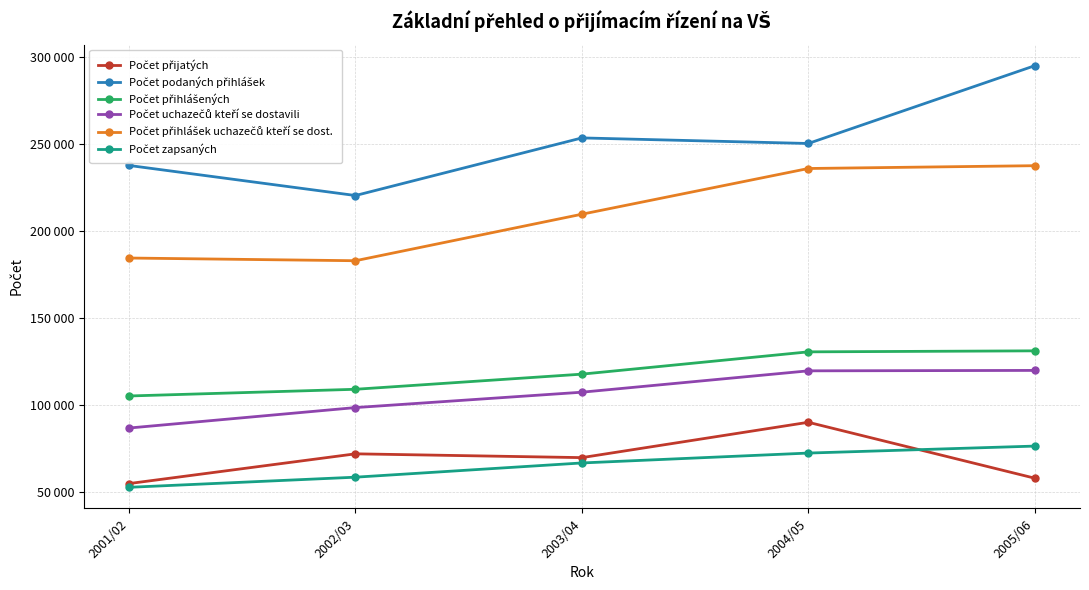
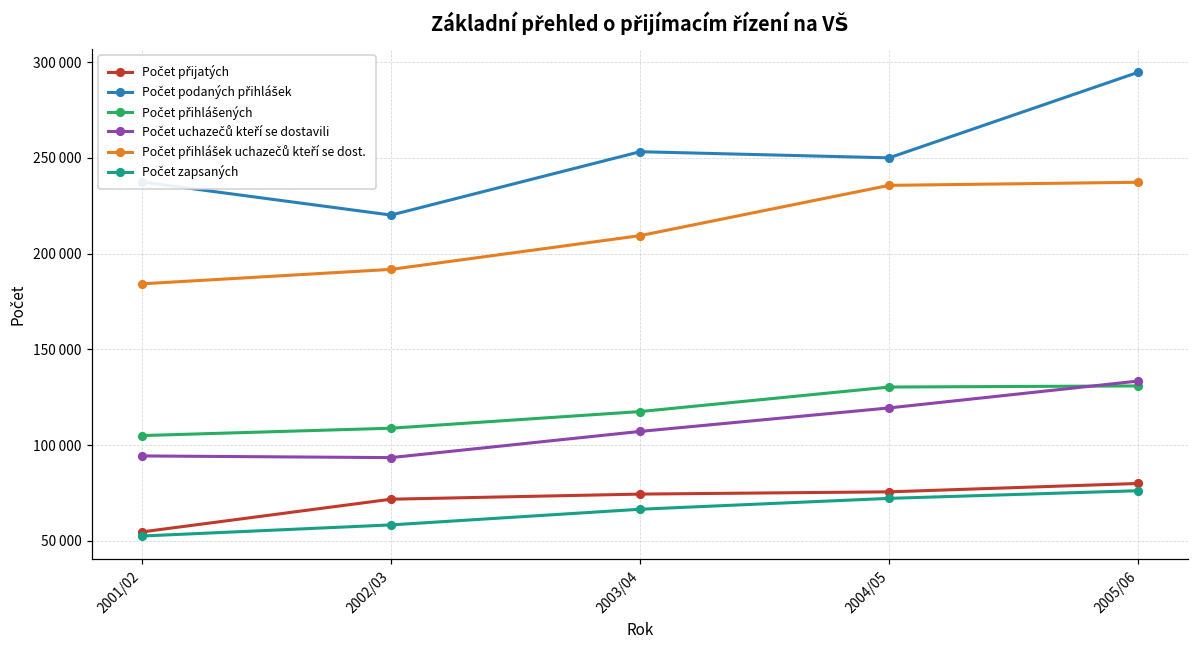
  {
    "Počet přijatých": {
      "2001/02": 55000,
      "2002/03": 72000,
-     "2003/04": 70000,
-     "2004/05": 90000,
-     "2005/06": 58000
+     "2003/04": 74000,
+     "2004/05": 76000,
+     "2005/06": 80000
    },
    "Počet podaných přihlášek": {
      "2001/02": 237000,
      "2002/03": 220000,
      "2003/04": 253000,
      "2004/05": 250000,
      "2005/06": 295000
    },
    "Počet uchazečů kteří se dostavili": {
-     "2001/02": 87000,
-     "2002/03": 98000,
+     "2001/02": 94000,
+     "2002/03": 93000,
      "2003/04": 107000,
      "2004/05": 119000,
-     "2005/06": 120000
+     "2005/06": 133000
    },
    "Počet přihlášek uchazečů kteří se dost.": {
      "2001/02": 184000,
-     "2002/03": 183000,
+     "2002/03": 192000,
      "2003/04": 209000,
      "2004/05": 236000,
      "2005/06": 237000
    }
  }
